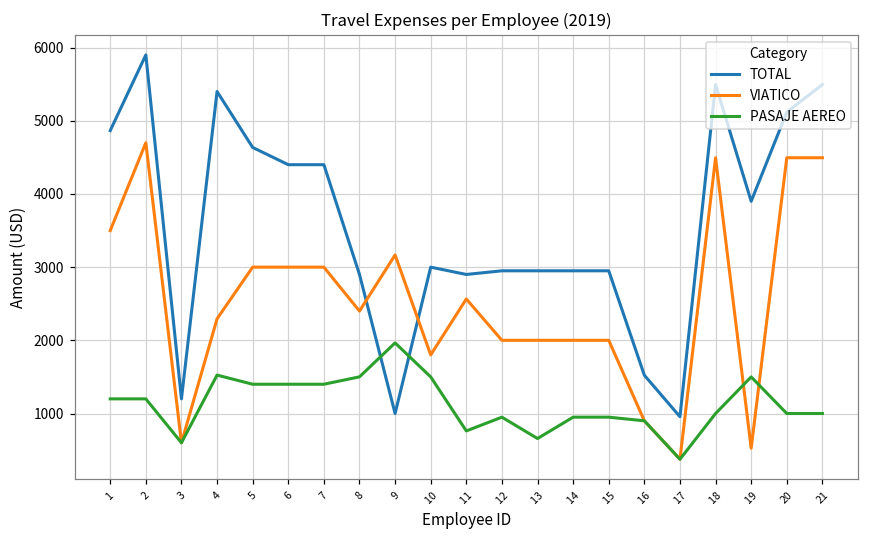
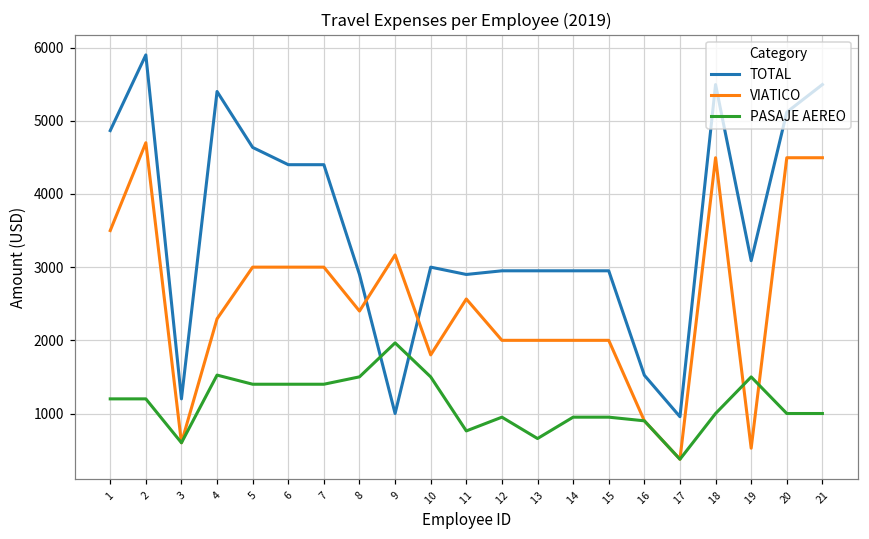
  {
    "TOTAL": {
      "1": 4900,
      "2": 5900,
      "3": 1200,
      "4": 5400,
      "5": 4600,
      "6": 4400,
      "7": 4400,
      "8": 2900,
      "9": 1000,
      "10": 3000,
      "11": 2900,
      "12": 3000,
      "13": 3000,
      "14": 3000,
      "15": 3000,
      "16": 1500,
      "17": 1000,
-     "19": 3900
+     "19": 3100
    },
    "VIATICO": {
      "1": 3500,
      "2": 4700,
      "4": 2300,
      "5": 3000,
      "6": 3000,
      "7": 3000,
      "8": 2400,
      "9": 3200,
      "10": 1800,
      "11": 2600,
      "12": 2000,
      "13": 2000,
      "14": 2000,
      "15": 2000,
      "18": 4500,
      "19": 500,
      "20": 4500,
      "21": 4500
    },
    "PASAJE AEREO": {
      "1": 1200,
      "2": 1200,
      "4": 1500,
      "5": 1400,
      "6": 1400,
      "7": 1400,
      "8": 1500,
      "9": 2000,
      "10": 1500,
      "11": 800,
      "12": 1000,
      "13": 700,
      "14": 1000,
      "15": 1000,
      "18": 1000,
      "19": 1500,
      "20": 1000,
      "21": 1000
    }
  }
